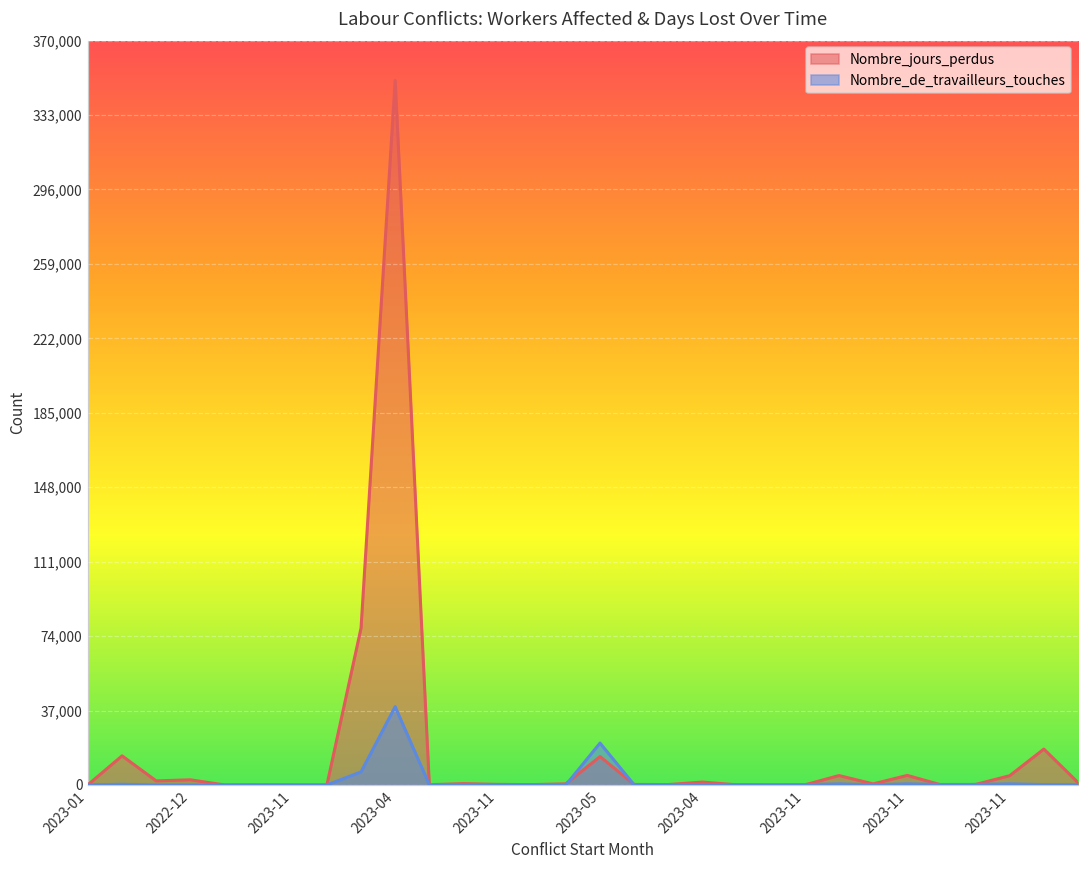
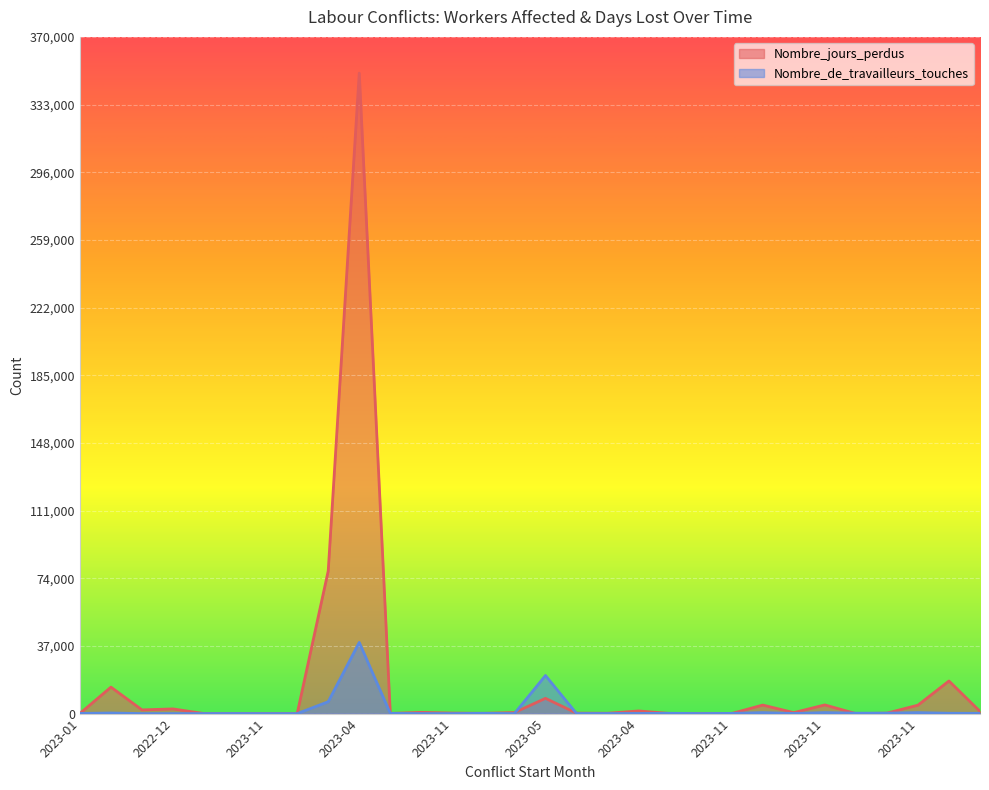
  {
    "Nombre_jours_perdus": {
-     "2023-05": "14,000"
+     "2023-05": "8,000"
    },
    "Nombre_de_travailleurs_touches": {
      "2023-05": "21,000"
    }
  }
